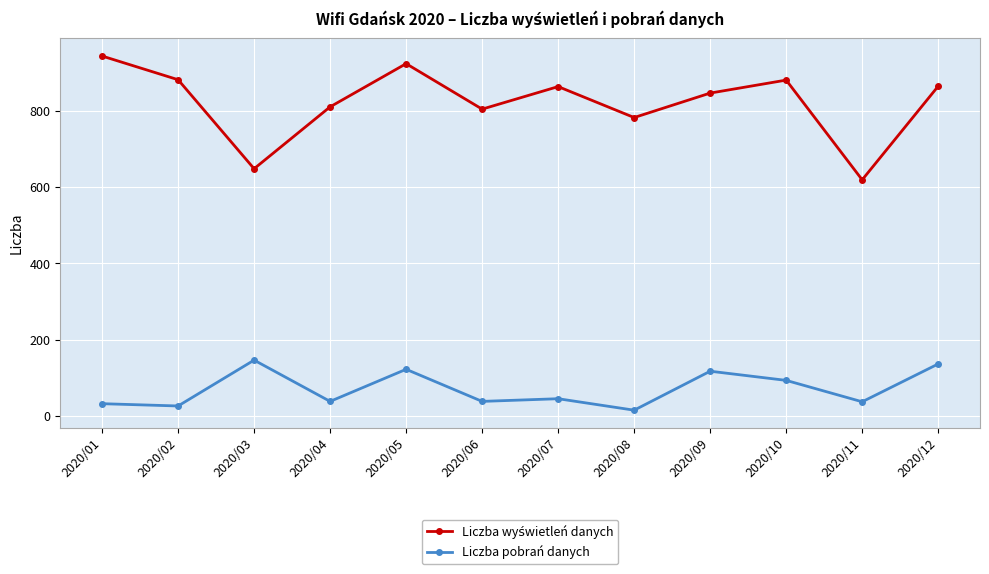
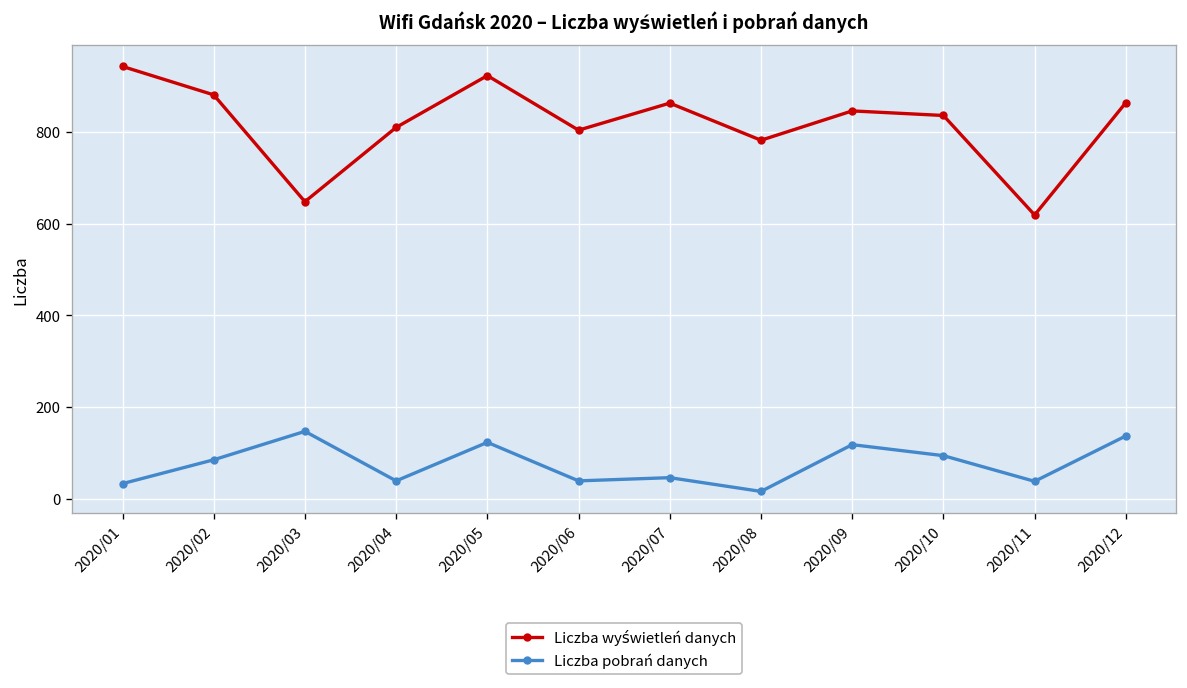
  {
    "Liczba wyświetleń danych": {
      "2020/01": 940,
      "2020/02": 880,
      "2020/03": 650,
      "2020/04": 810,
      "2020/05": 920,
      "2020/06": 800,
      "2020/07": 860,
      "2020/08": 780,
      "2020/09": 850,
-     "2020/10": 880,
+     "2020/10": 840,
      "2020/11": 620,
      "2020/12": 860
    },
    "Liczba pobrań danych": {
      "2020/01": 30,
-     "2020/02": 30,
+     "2020/02": 90,
      "2020/03": 150,
      "2020/04": 40,
      "2020/05": 120,
      "2020/06": 40,
      "2020/07": 50,
      "2020/08": 20,
      "2020/09": 120,
      "2020/10": 90,
      "2020/11": 40,
      "2020/12": 140
    }
  }
